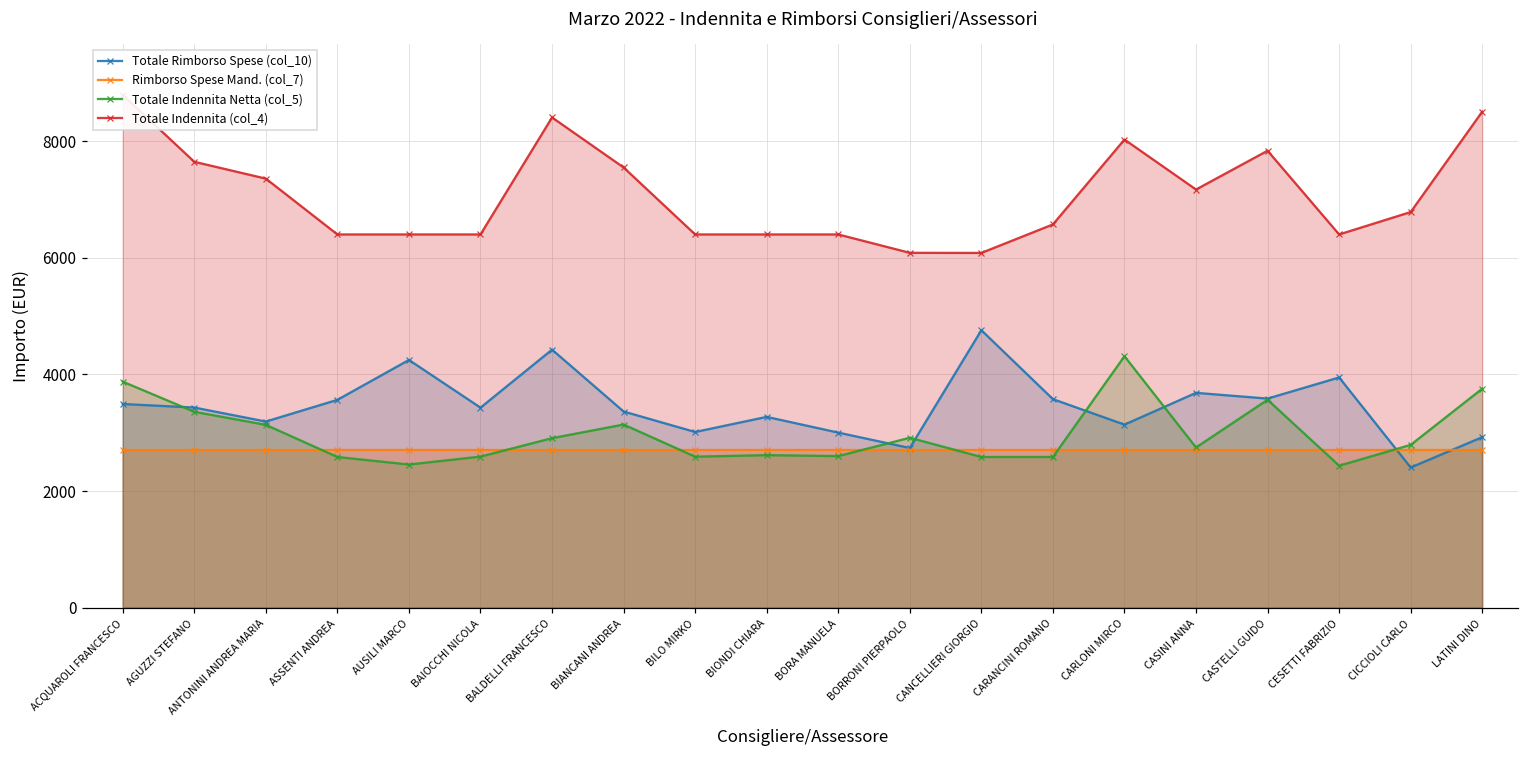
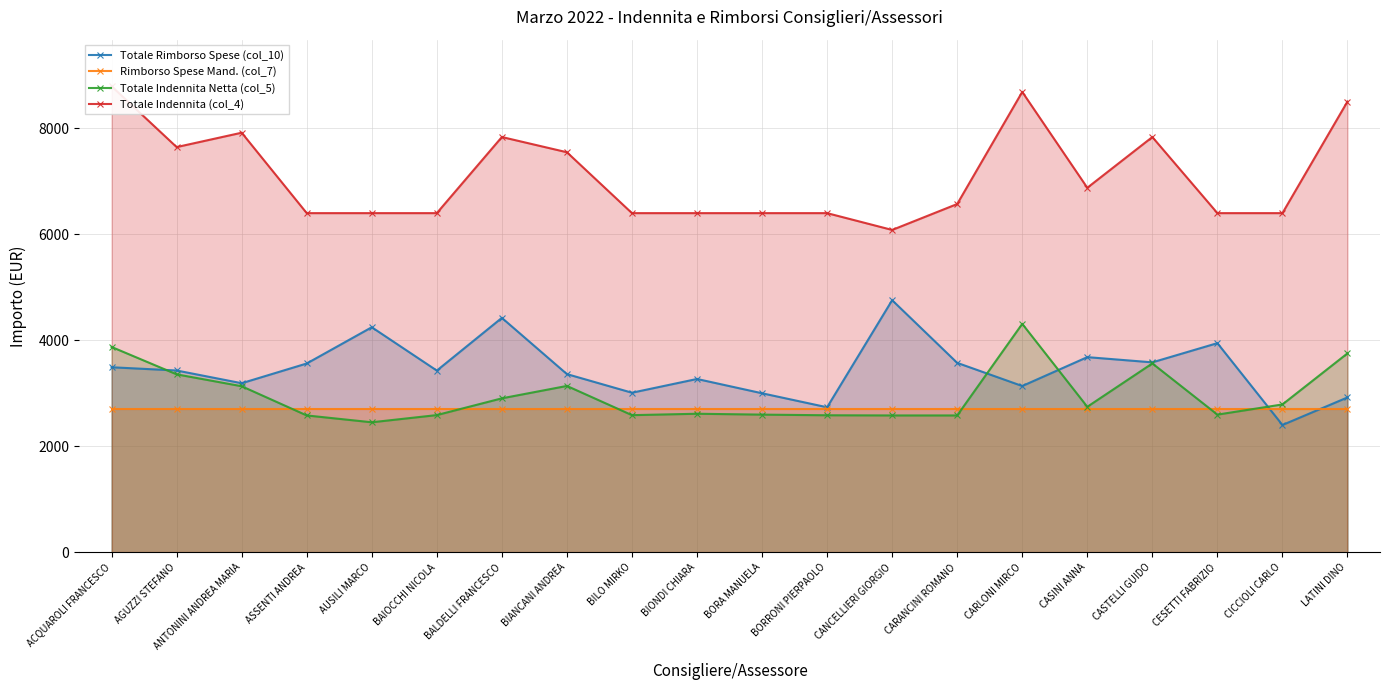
  {
    "Totale Rimborso Spese (col_10)": {
      "ACQUAROLI FRANCESCO": 3500,
      "AGUZZI STEFANO": 3400,
      "ANTONINI ANDREA MARIA": 3200,
      "ASSENTI ANDREA": 3600,
      "AUSILI MARCO": 4200,
      "BAIOCCHI NICOLA": 3400,
      "BALDELLI FRANCESCO": 4400,
      "BIANCANI ANDREA": 3400,
      "BILO MIRKO": 3000,
      "BIONDI CHIARA": 3300,
      "BORA MANUELA": 3000,
      "CANCELLIERI GIORGIO": 4800,
      "CARANCINI ROMANO": 3600,
      "CARLONI MIRCO": 3100,
      "CASINI ANNA": 3700,
      "CESETTI FABRIZIO": 3900,
      "CICCIOLI CARLO": 2400,
      "LATINI DINO": 2900
    },
    "Rimborso Spese Mand. (col_7)": {
      "ACQUAROLI FRANCESCO": 2700,
      "AGUZZI STEFANO": 2700,
      "ANTONINI ANDREA MARIA": 2700,
      "ASSENTI ANDREA": 2700,
      "AUSILI MARCO": 2700,
      "BAIOCCHI NICOLA": 2700,
      "BALDELLI FRANCESCO": 2700,
      "BIANCANI ANDREA": 2700,
      "BILO MIRKO": 2700,
      "BIONDI CHIARA": 2700,
      "BORA MANUELA": 2700,
      "CANCELLIERI GIORGIO": 2700,
      "CARANCINI ROMANO": 2700,
      "CARLONI MIRCO": 2700,
      "CASTELLI GUIDO": 2700,
      "CESETTI FABRIZIO": 2700,
      "CICCIOLI CARLO": 2700,
      "LATINI DINO": 2700
    },
    "Totale Indennita Netta (col_5)": {
      "ACQUAROLI FRANCESCO": 3900,
      "AGUZZI STEFANO": 3400,
      "ANTONINI ANDREA MARIA": 3100,
      "ASSENTI ANDREA": 2600,
      "AUSILI MARCO": 2500,
      "BAIOCCHI NICOLA": 2600,
      "BALDELLI FRANCESCO": 2900,
      "BIANCANI ANDREA": 3100,
      "BILO MIRKO": 2600,
      "BIONDI CHIARA": 2600,
      "BORA MANUELA": 2600,
-     "BORRONI PIERPAOLO": 2900,
+     "BORRONI PIERPAOLO": 2600,
      "CANCELLIERI GIORGIO": 2600,
      "CARANCINI ROMANO": 2600,
      "CARLONI MIRCO": 4300,
-     "CESETTI FABRIZIO": 2400,
+     "CESETTI FABRIZIO": 2600,
      "CICCIOLI CARLO": 2800,
      "LATINI DINO": 3800
    },
    "Totale Indennita (col_4)": {
      "AGUZZI STEFANO": 7600,
-     "ANTONINI ANDREA MARIA": 7400,
+     "ANTONINI ANDREA MARIA": 7900,
      "ASSENTI ANDREA": 6400,
      "AUSILI MARCO": 6400,
      "BAIOCCHI NICOLA": 6400,
-     "BALDELLI FRANCESCO": 8400,
+     "BALDELLI FRANCESCO": 7800,
      "BIANCANI ANDREA": 7500,
      "BILO MIRKO": 6400,
      "BIONDI CHIARA": 6400,
      "BORA MANUELA": 6400,
-     "BORRONI PIERPAOLO": 6100,
+     "BORRONI PIERPAOLO": 6400,
      "CANCELLIERI GIORGIO": 6100,
      "CARANCINI ROMANO": 6600,
-     "CARLONI MIRCO": 8000,
-     "CASINI ANNA": 7200,
+     "CARLONI MIRCO": 8700,
+     "CASINI ANNA": 6900,
      "CASTELLI GUIDO": 7800,
      "CESETTI FABRIZIO": 6400,
-     "CICCIOLI CARLO": 6800,
+     "CICCIOLI CARLO": 6400,
      "LATINI DINO": 8500
    }
  }
